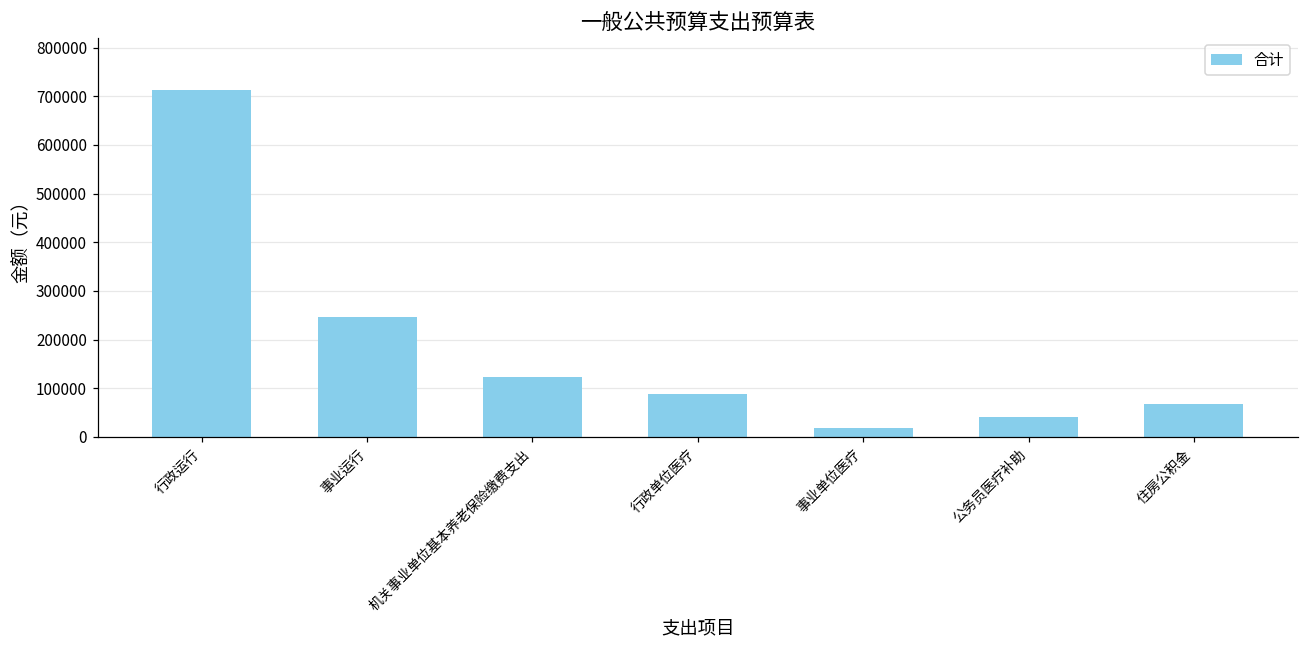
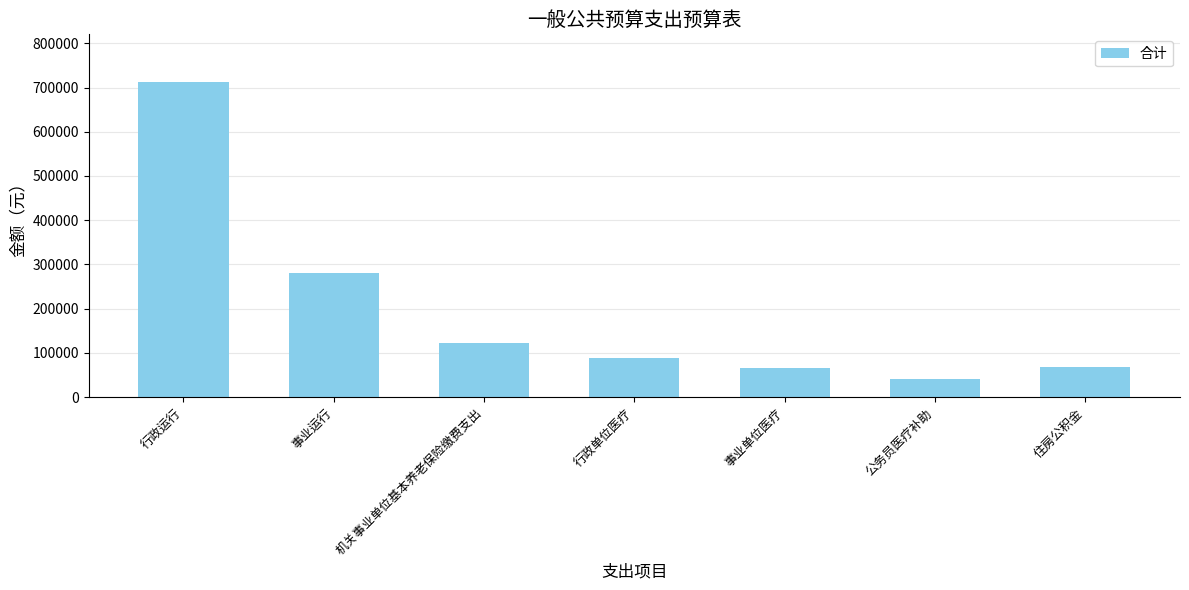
  {
    "行政运行": 710000,
-   "事业运行": 250000,
+   "事业运行": 280000,
    "机关事业单位基本养老保险缴费支出": 120000,
    "行政单位医疗": 90000,
-   "事业单位医疗": 20000,
+   "事业单位医疗": 70000,
    "公务员医疗补助": 40000,
    "住房公积金": 70000
  }
